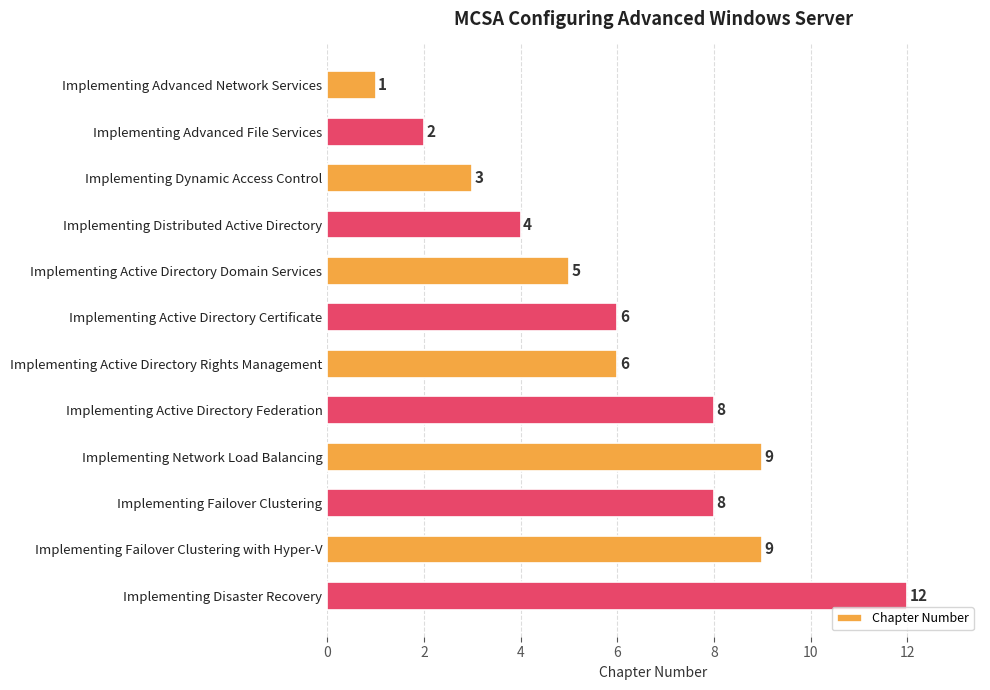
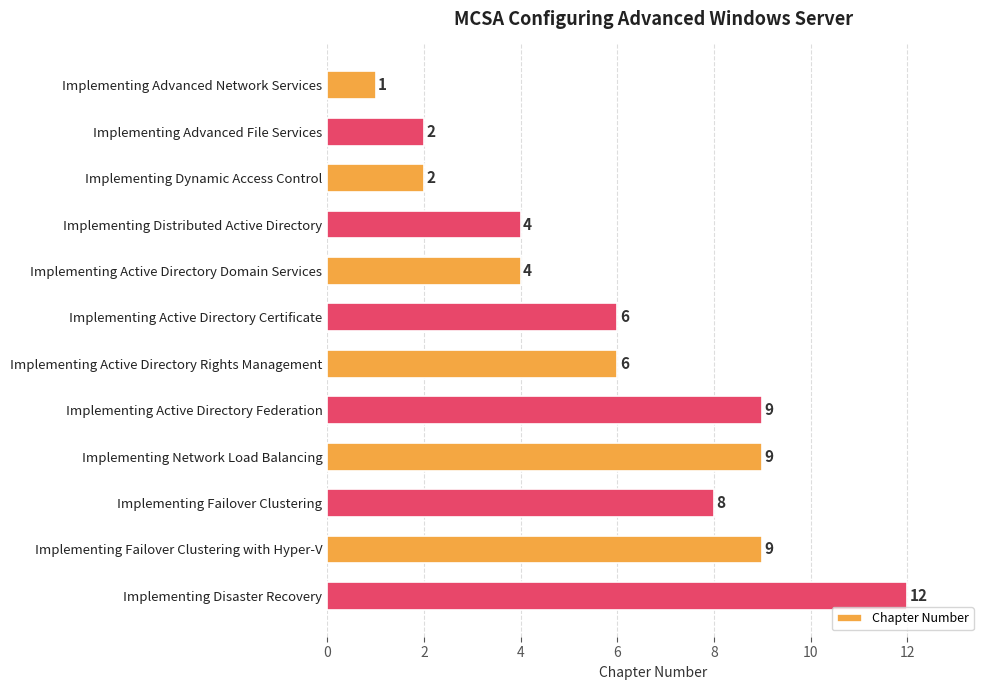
  {
    "Implementing Advanced Network Services": 1,
    "Implementing Advanced File Services": 2,
-   "Implementing Dynamic Access Control": 3,
+   "Implementing Dynamic Access Control": 2,
    "Implementing Distributed Active Directory": 4,
-   "Implementing Active Directory Domain Services": 5,
+   "Implementing Active Directory Domain Services": 4,
    "Implementing Active Directory Certificate": 6,
    "Implementing Active Directory Rights Management": 6,
-   "Implementing Active Directory Federation": 8,
+   "Implementing Active Directory Federation": 9,
    "Implementing Network Load Balancing": 9,
    "Implementing Failover Clustering": 8,
    "Implementing Failover Clustering with Hyper-V": 9,
    "Implementing Disaster Recovery": 12
  }
